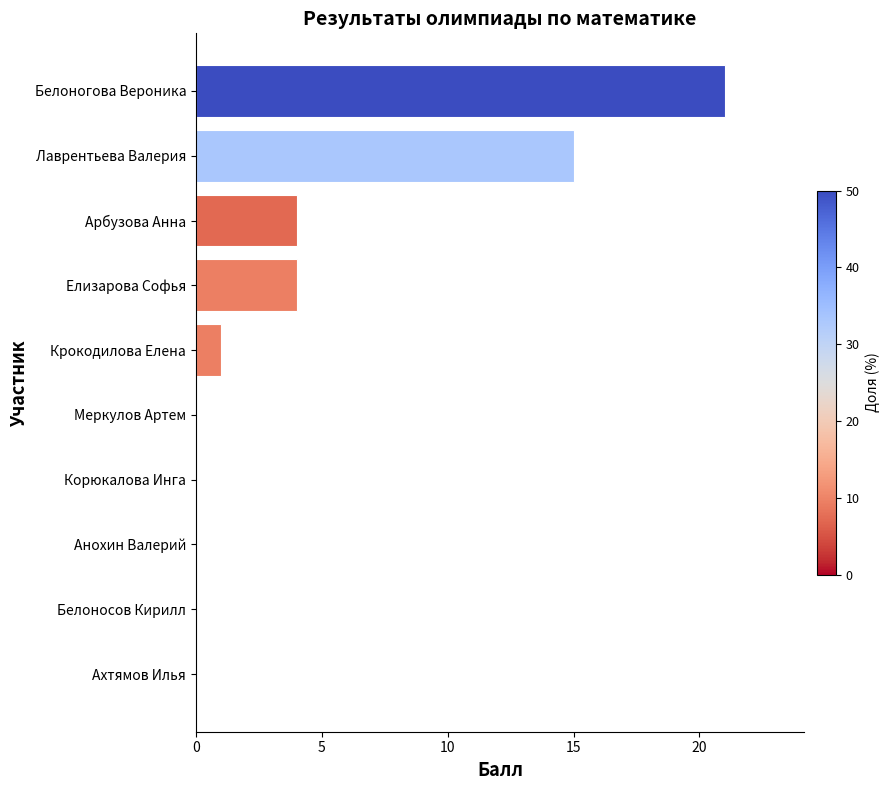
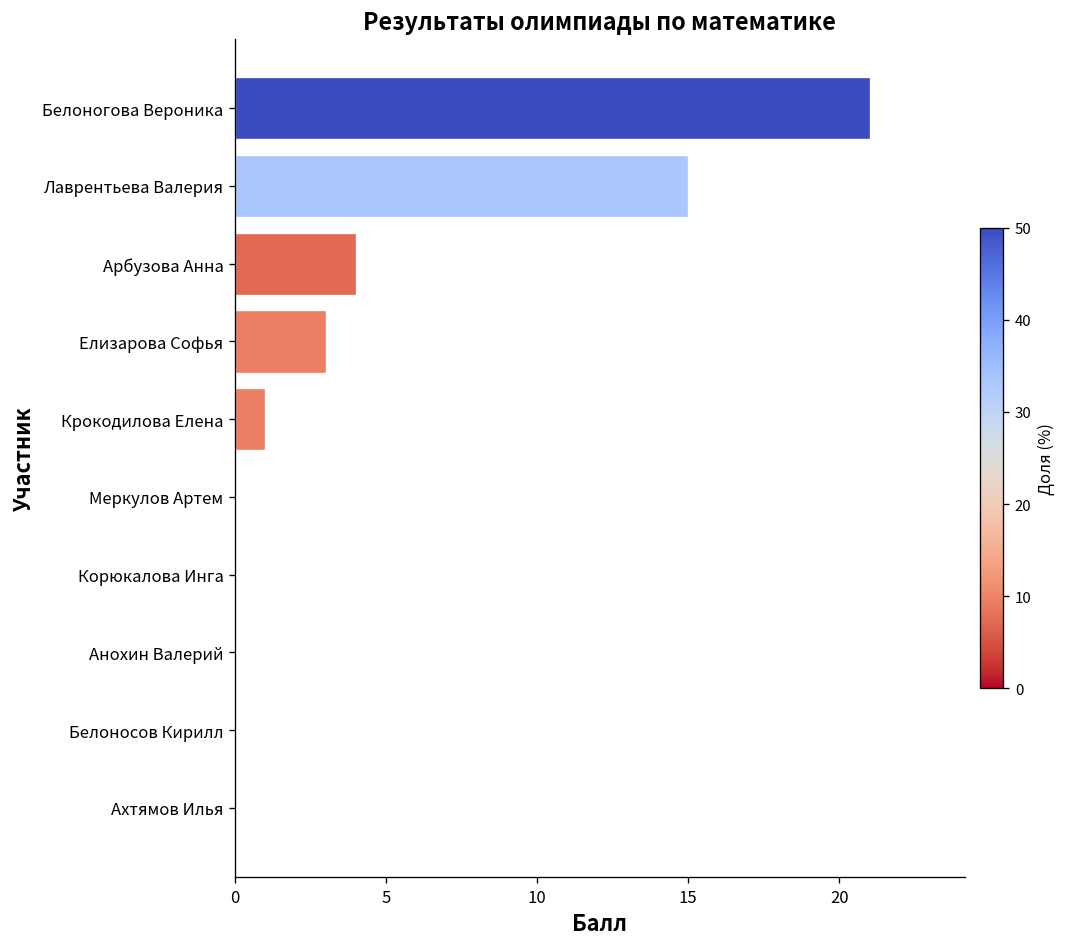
  {
    "Белоногова Вероника": 21,
    "Лаврентьева Валерия": 15,
    "Арбузова Анна": 4,
-   "Елизарова Софья": 4,
+   "Елизарова Софья": 3,
    "Крокодилова Елена": 1,
    "Меркулов Артем": 0,
    "Корюкалова Инга": 0,
    "Анохин Валерий": 0,
    "Белоносов Кирилл": 0,
    "Ахтямов Илья": 0
  }
